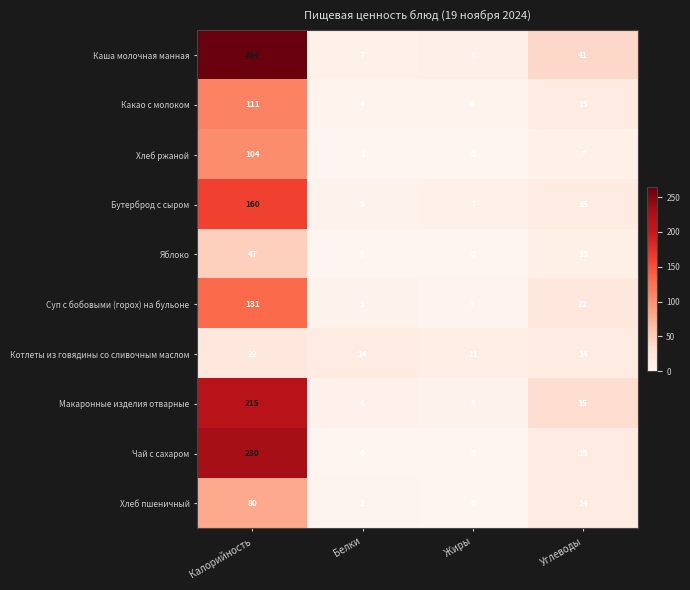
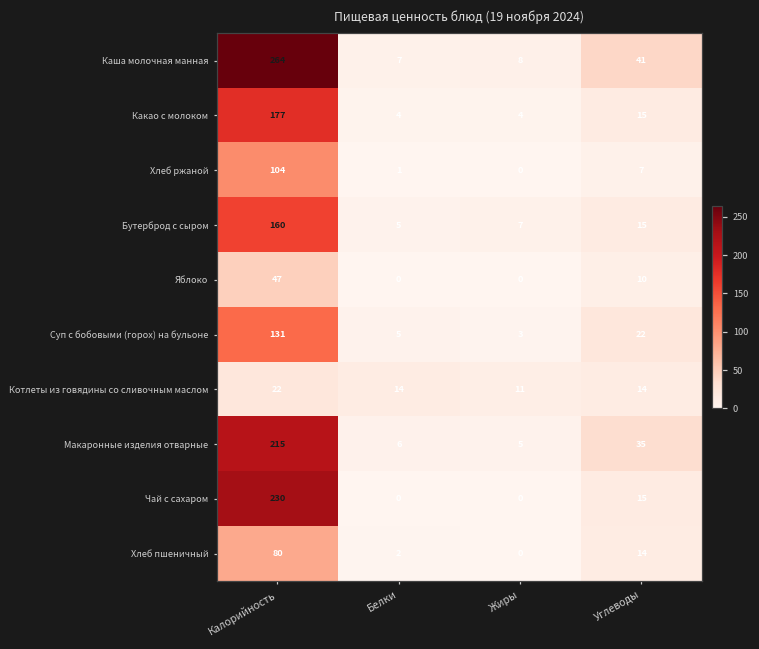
  {
    "Каша молочная манная": {
      "Калорийность": 264,
      "Углеводы": 41
    },
    "Какао с молоком": {
-     "Калорийность": 111
+     "Калорийность": 177
    },
    "Хлеб ржаной": {
      "Калорийность": 104
    },
    "Бутерброд с сыром": {
      "Калорийность": 160
    },
    "Яблоко": {
      "Калорийность": 47
    },
    "Суп с бобовыми (горох) на бульоне": {
      "Калорийность": 131
    },
    "Макаронные изделия отварные": {
      "Калорийность": 215
    },
    "Чай с сахаром": {
      "Калорийность": 230
    },
    "Хлеб пшеничный": {
      "Калорийность": 80
    }
  }
